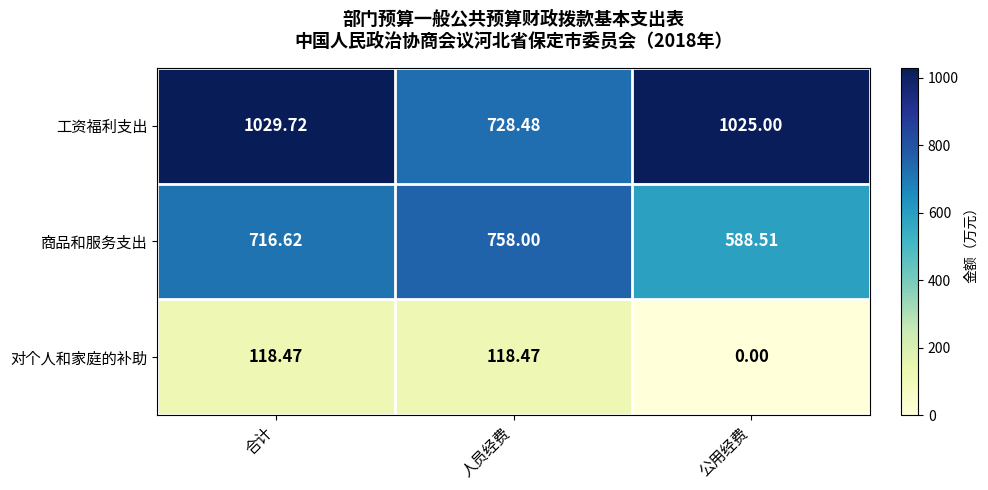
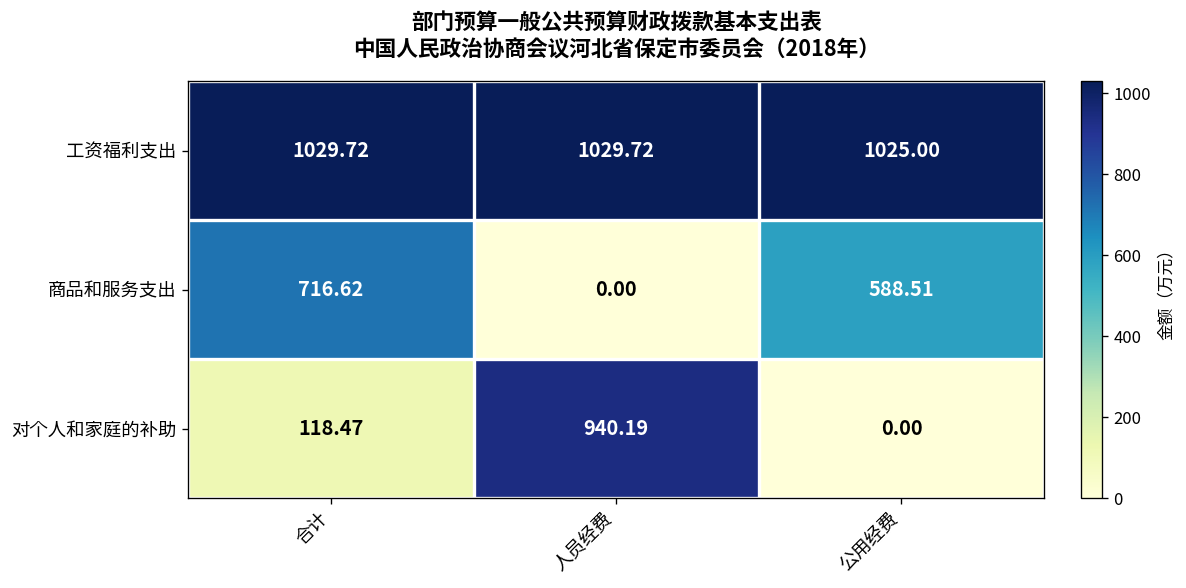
  {
    "工资福利支出": {
      "合计": 1029.72,
-     "人员经费": 728.48,
+     "人员经费": 1029.72,
      "公用经费": 1025.00
    },
    "商品和服务支出": {
      "合计": 716.62,
-     "人员经费": 758.00,
+     "人员经费": 0.00,
      "公用经费": 588.51
    },
    "对个人和家庭的补助": {
      "合计": 118.47,
-     "人员经费": 118.47,
+     "人员经费": 940.19,
      "公用经费": 0.00
    }
  }
